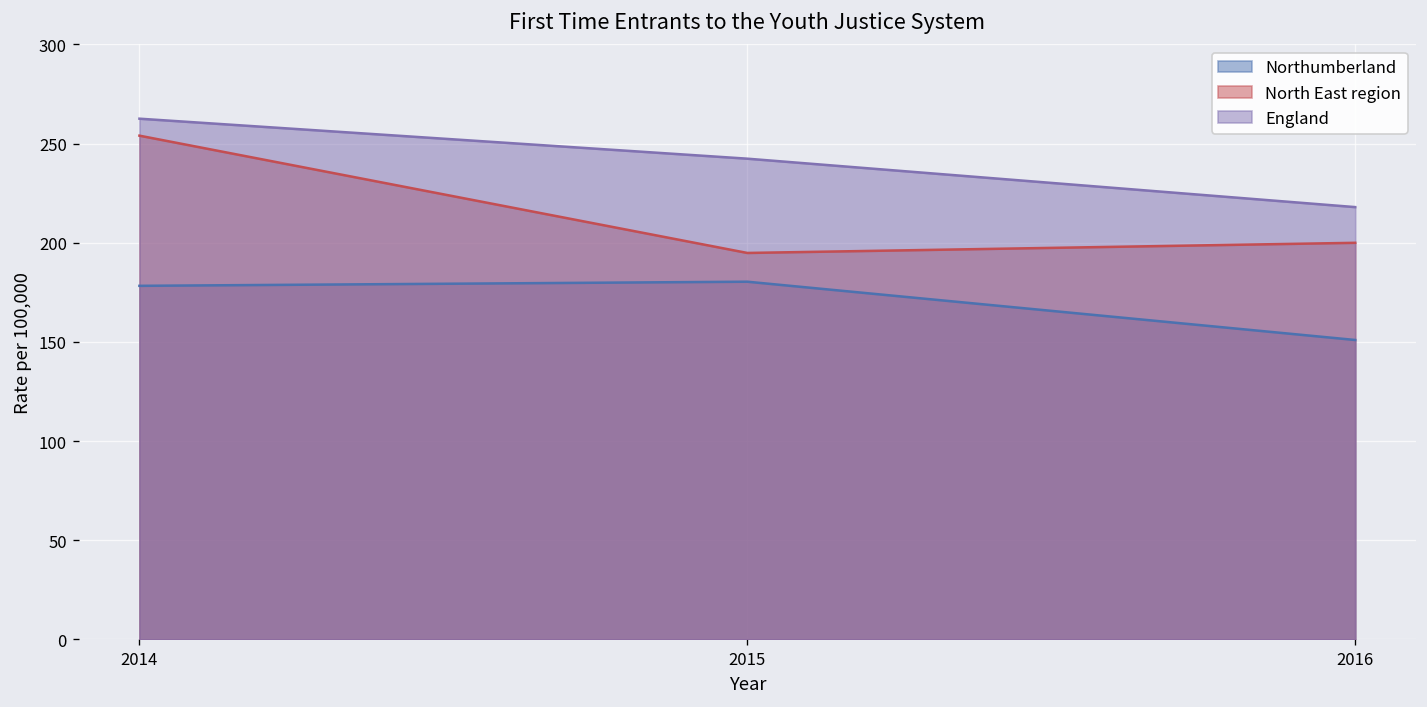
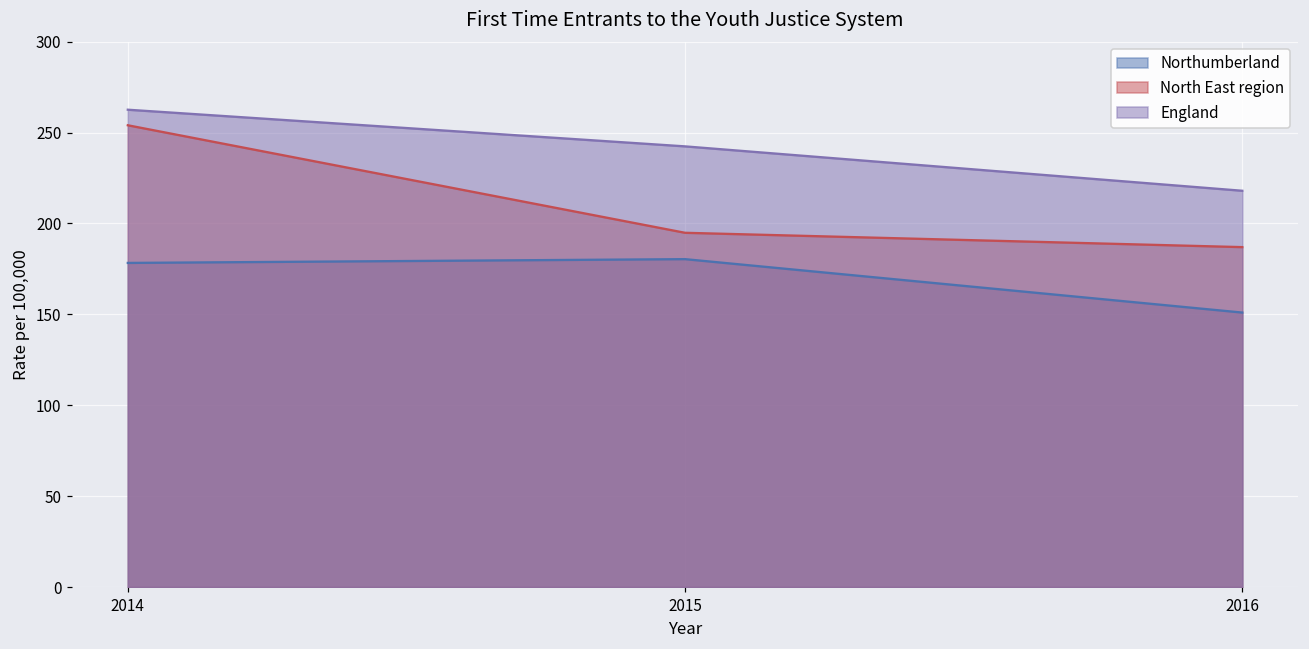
  {
    "North East region": {
      "2014": 254,
      "2015": 195,
-     "2016": 200
+     "2016": 187
    }
  }
